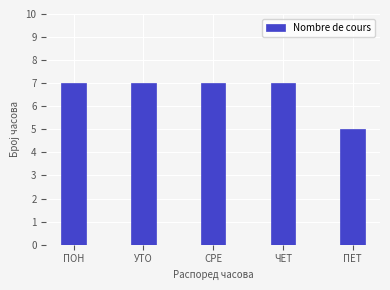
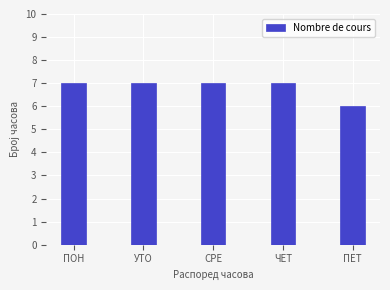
  {
    "ПОН": 7,
    "УТО": 7,
    "СРЕ": 7,
    "ЧЕТ": 7,
-   "ПЕТ": 5
+   "ПЕТ": 6
  }
